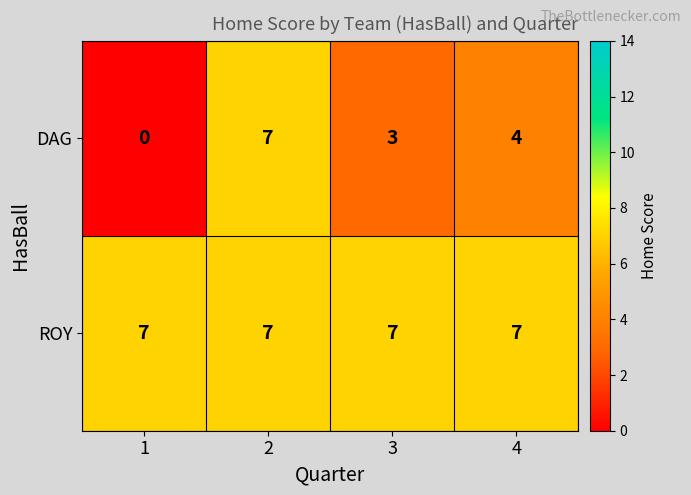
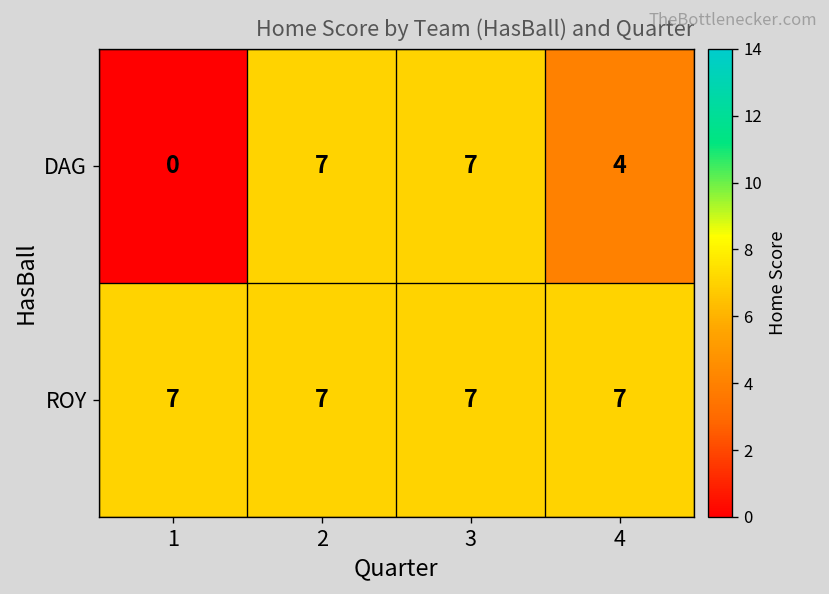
  {
    "DAG": {
      "1": 0,
      "2": 7,
-     "3": 3,
+     "3": 7,
      "4": 4
    },
    "ROY": {
      "1": 7,
      "2": 7,
      "3": 7,
      "4": 7
    }
  }
